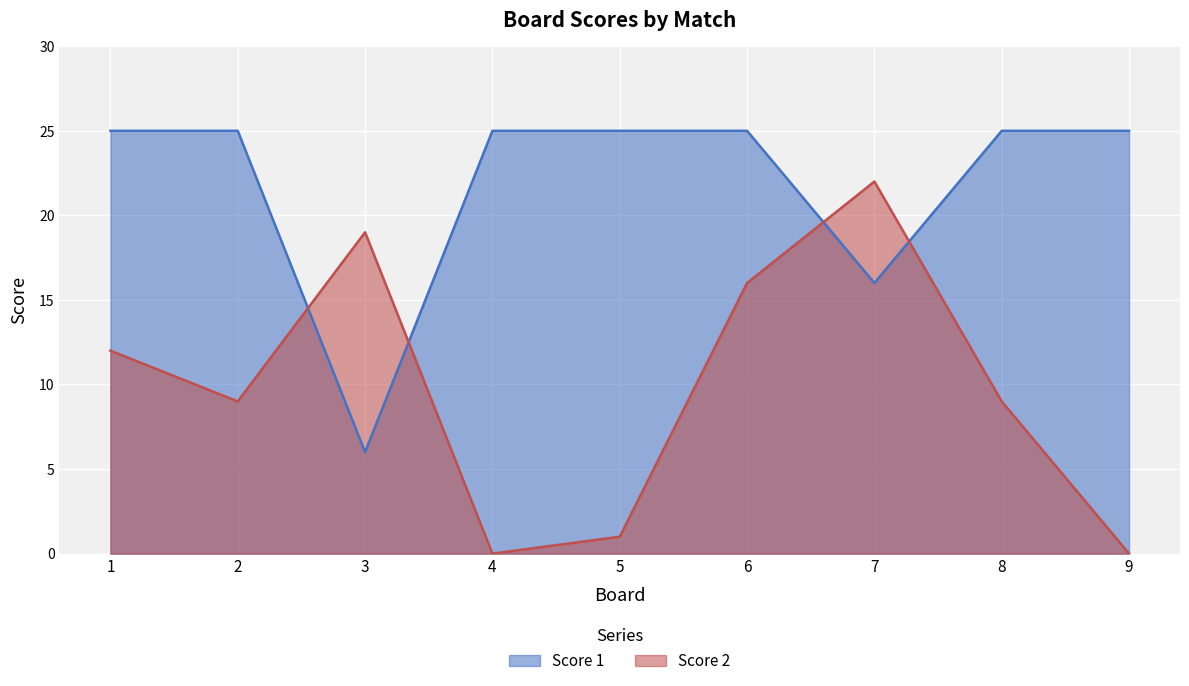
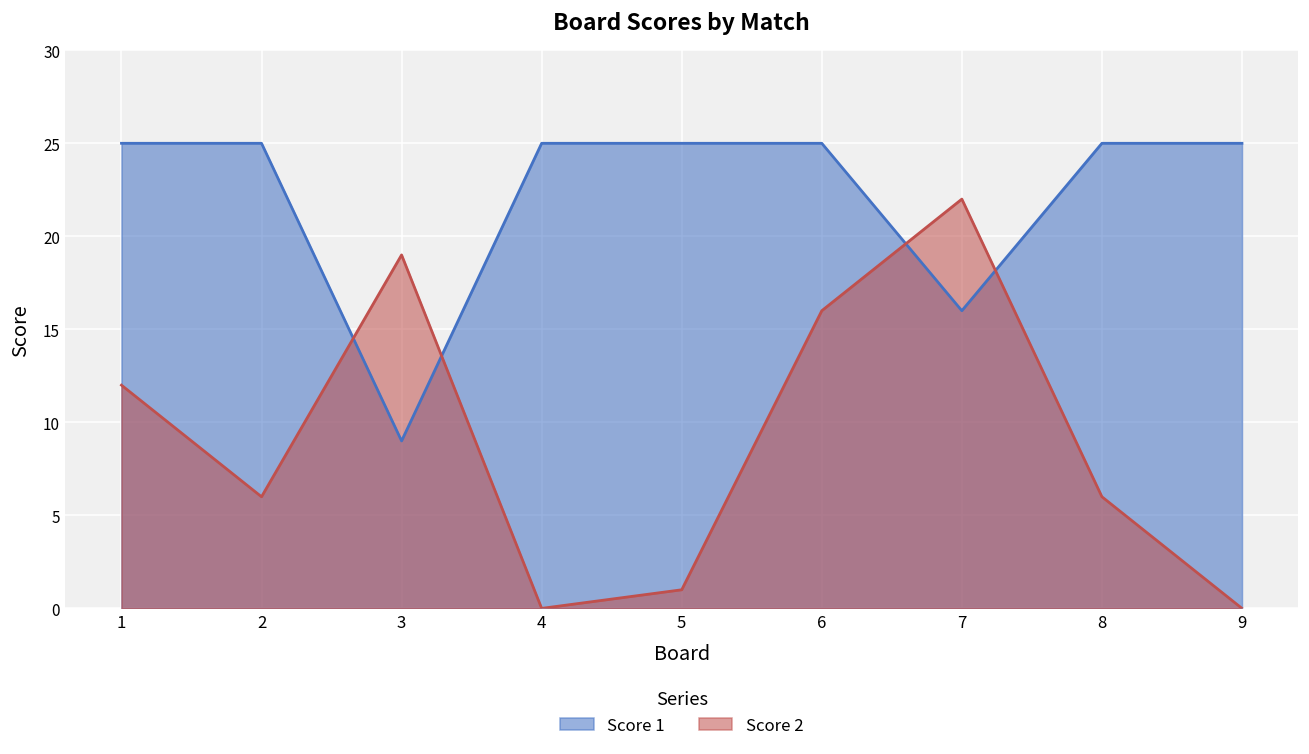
  {
    "Score 1": {
      "1": 25,
      "2": 25,
-     "3": 6,
+     "3": 9,
      "4": 25,
      "5": 25,
      "6": 25,
      "7": 16,
      "8": 25,
      "9": 25
    },
    "Score 2": {
      "1": 12,
-     "2": 9,
+     "2": 6,
      "3": 19,
      "4": 0,
      "5": 1,
      "6": 16,
      "7": 22,
-     "8": 9,
+     "8": 6,
      "9": 0
    }
  }
